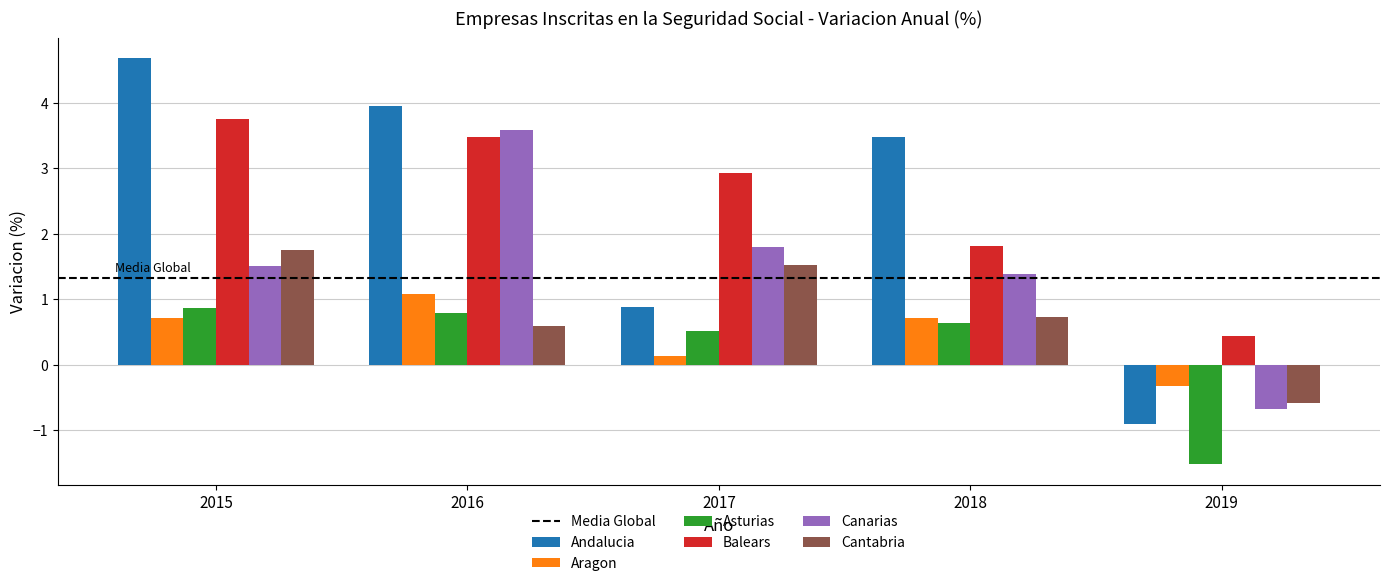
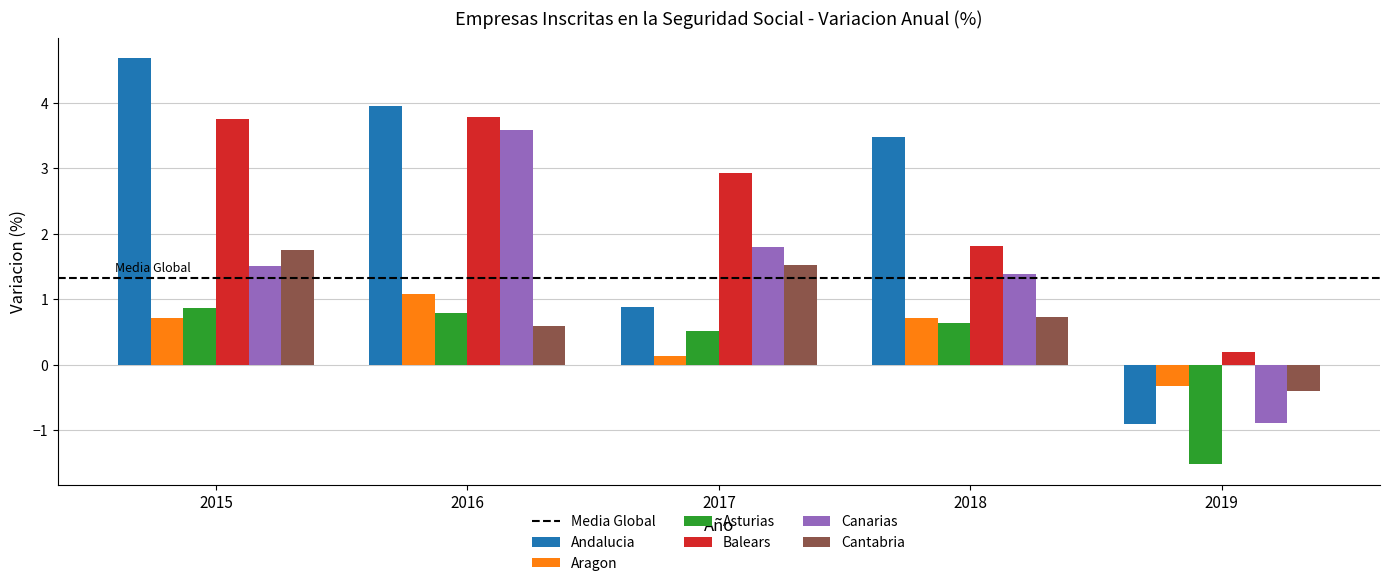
  {
    "Andalucia": {
      "2015": 4.7,
      "2016": 4.0,
      "2017": 0.9,
      "2018": 3.5,
      "2019": -0.9
    },
    "Aragon": {
      "2015": 0.7,
      "2016": 1.1,
      "2017": 0.1,
      "2018": 0.7,
      "2019": -0.3
    },
    "Asturias": {
      "2015": 0.9,
      "2016": 0.8,
      "2017": 0.5,
      "2018": 0.6,
      "2019": -1.5
    },
    "Balears": {
      "2015": 3.8,
-     "2016": 3.5,
+     "2016": 3.8,
      "2017": 2.9,
      "2018": 1.8,
-     "2019": 0.4
+     "2019": 0.2
    },
    "Canarias": {
      "2015": 1.5,
      "2016": 3.6,
      "2017": 1.8,
      "2018": 1.4,
-     "2019": -0.7
+     "2019": -0.9
    },
    "Cantabria": {
      "2015": 1.8,
      "2016": 0.6,
      "2017": 1.5,
      "2018": 0.7,
-     "2019": -0.6
+     "2019": -0.4
    }
  }
